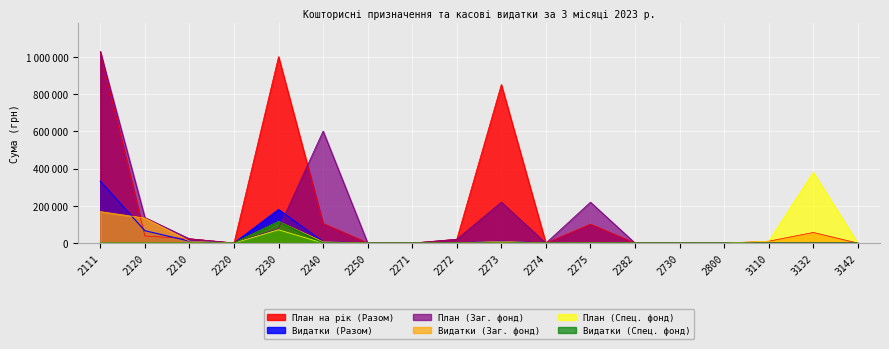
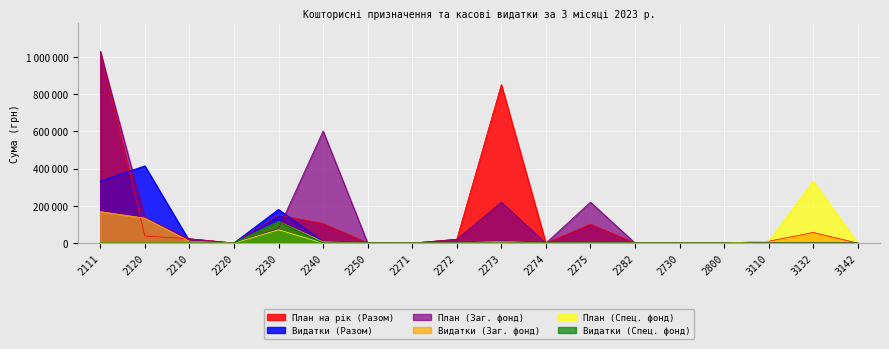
  {
    "План на рік (Разом)": {
      "2120": 40000,
-     "2230": 1000000,
+     "2230": 150000,
      "2240": 110000,
      "2273": 850000,
      "2275": 100000,
      "3132": 60000
    },
    "Видатки (Разом)": {
      "2111": 330000,
-     "2120": 70000,
+     "2120": 410000,
      "2230": 180000
    },
    "План (Заг. фонд)": {
      "2240": 600000,
      "2273": 220000,
      "2275": 220000
    },
    "Видатки (Заг. фонд)": {
      "2111": 170000
    },
    "План (Спец. фонд)": {
-     "3132": 380000
+     "3132": 330000
    }
  }
